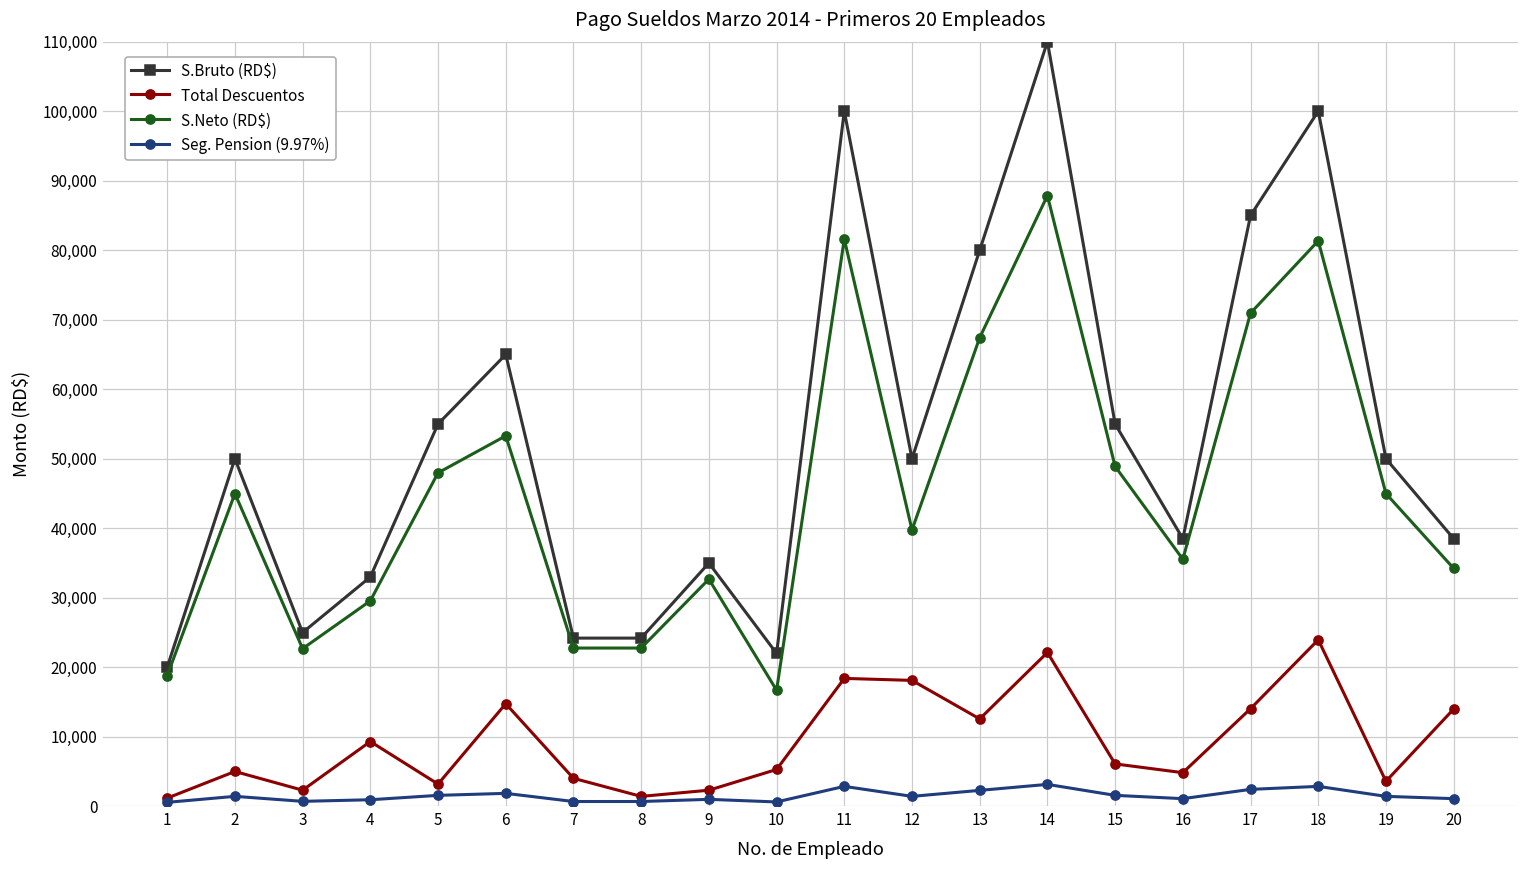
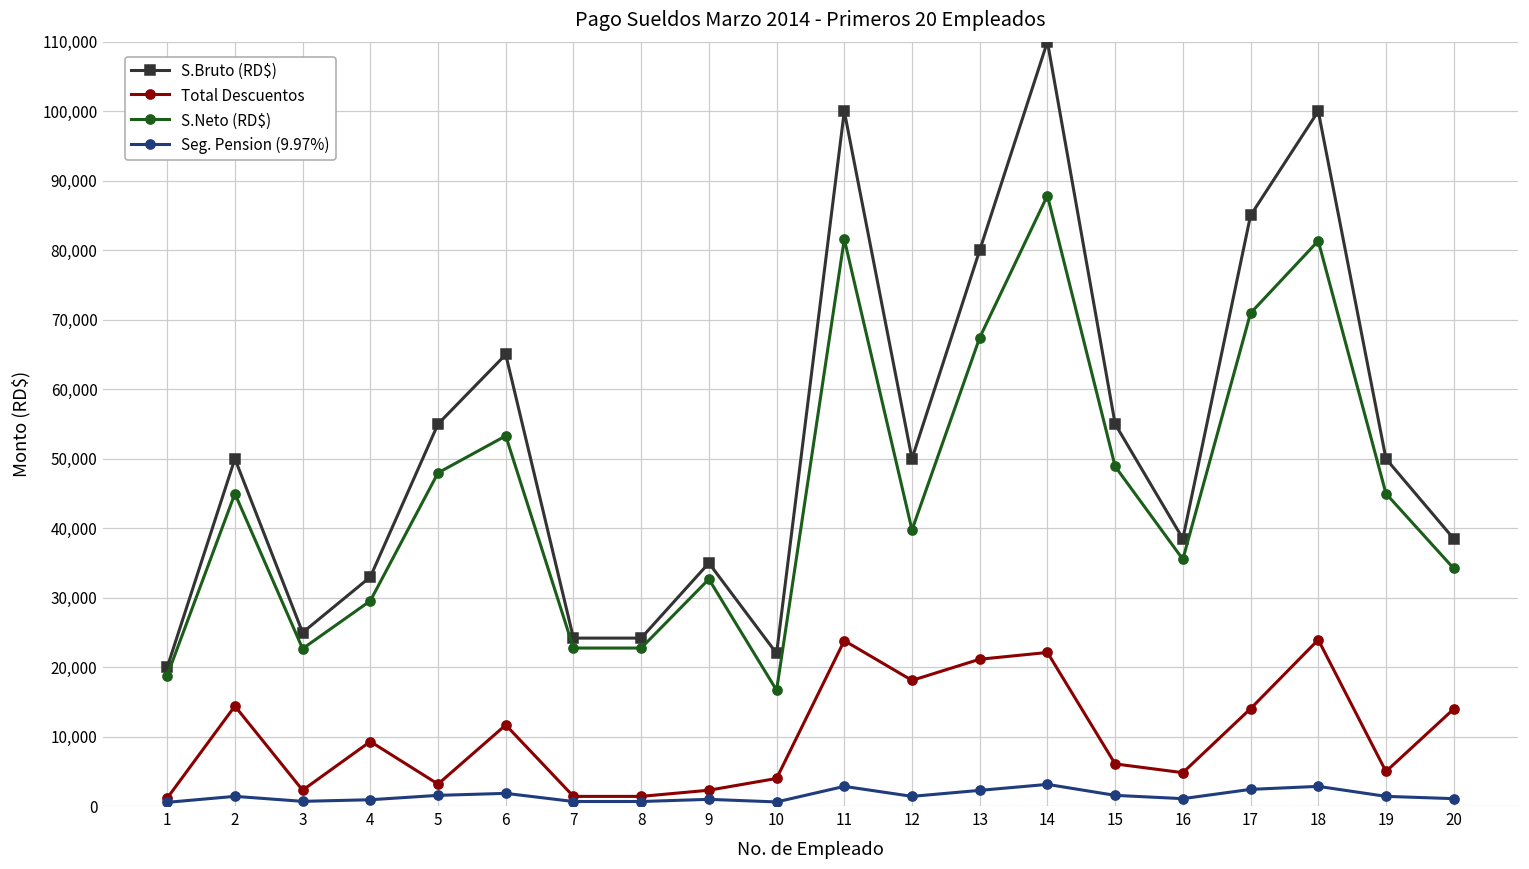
  {
    "Total Descuentos": {
      "1": "1,000",
-     "2": "5,000",
+     "2": "14,000",
      "3": "2,000",
      "4": "9,000",
      "5": "3,000",
-     "6": "15,000",
-     "7": "4,000",
+     "6": "12,000",
+     "7": "1,000",
      "8": "1,000",
      "9": "2,000",
-     "10": "5,000",
-     "11": "18,000",
+     "10": "4,000",
+     "11": "24,000",
      "12": "18,000",
-     "13": "13,000",
+     "13": "21,000",
      "14": "22,000",
      "15": "6,000",
      "16": "5,000",
      "17": "14,000",
      "18": "24,000",
-     "19": "4,000",
+     "19": "5,000",
      "20": "14,000"
    },
    "Seg. Pension (9.97%)": {
      "1": "1,000",
      "2": "1,000",
      "3": "1,000",
      "4": "1,000",
      "5": "2,000",
      "6": "2,000",
      "7": "1,000",
      "8": "1,000",
      "9": "1,000",
      "10": "1,000",
      "11": "3,000",
      "12": "1,000",
      "13": "2,000",
      "14": "3,000",
      "15": "2,000",
      "16": "1,000",
      "17": "2,000",
      "18": "3,000",
      "19": "1,000",
      "20": "1,000"
    }
  }
